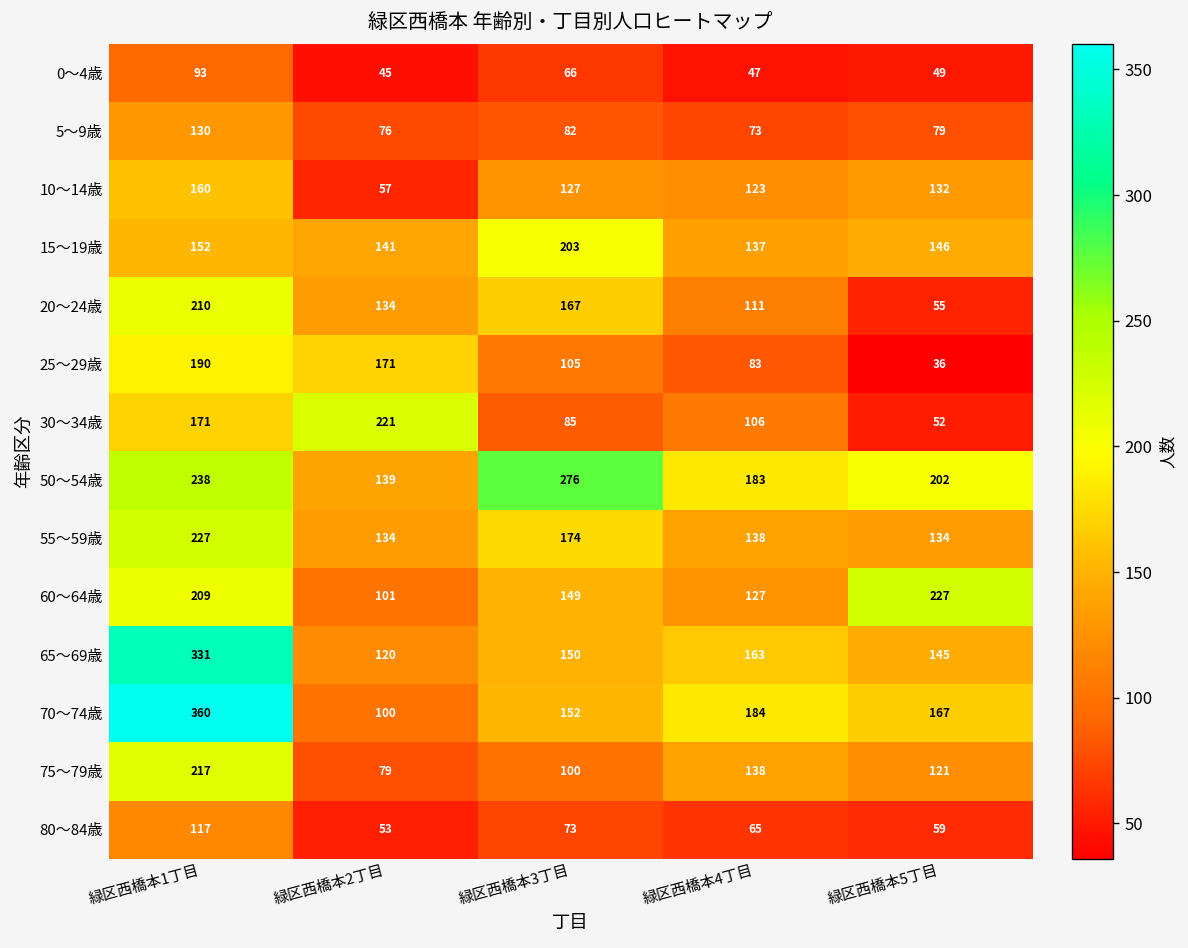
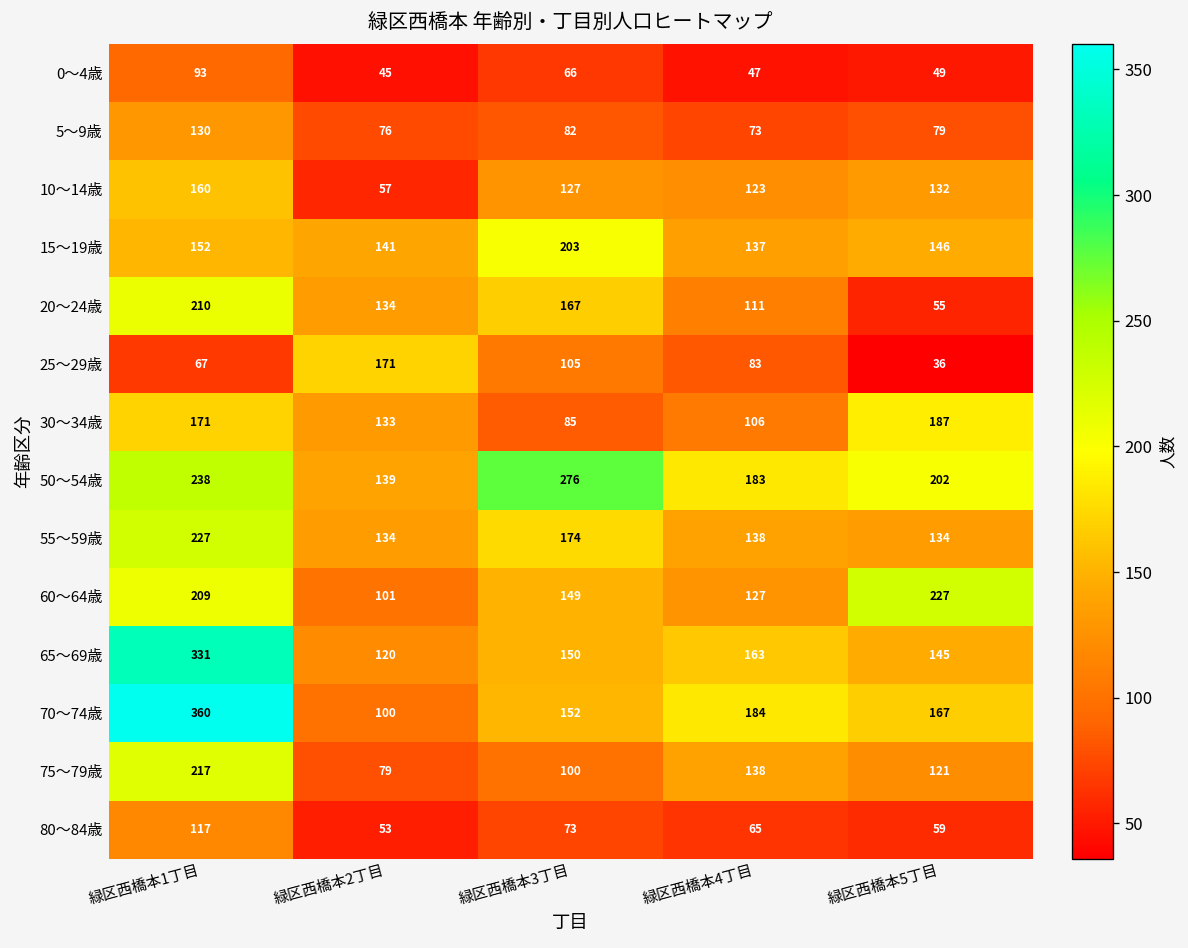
  {
    "0～4歳": {
      "緑区西橋本1丁目": 93,
      "緑区西橋本2丁目": 45,
      "緑区西橋本3丁目": 66,
      "緑区西橋本4丁目": 47,
      "緑区西橋本5丁目": 49
    },
    "5～9歳": {
      "緑区西橋本1丁目": 130,
      "緑区西橋本2丁目": 76,
      "緑区西橋本3丁目": 82,
      "緑区西橋本4丁目": 73,
      "緑区西橋本5丁目": 79
    },
    "10～14歳": {
      "緑区西橋本1丁目": 160,
      "緑区西橋本2丁目": 57,
      "緑区西橋本3丁目": 127,
      "緑区西橋本4丁目": 123,
      "緑区西橋本5丁目": 132
    },
    "15～19歳": {
      "緑区西橋本1丁目": 152,
      "緑区西橋本2丁目": 141,
      "緑区西橋本3丁目": 203,
      "緑区西橋本4丁目": 137,
      "緑区西橋本5丁目": 146
    },
    "20～24歳": {
      "緑区西橋本1丁目": 210,
      "緑区西橋本2丁目": 134,
      "緑区西橋本3丁目": 167,
      "緑区西橋本4丁目": 111,
      "緑区西橋本5丁目": 55
    },
    "25～29歳": {
-     "緑区西橋本1丁目": 190,
+     "緑区西橋本1丁目": 67,
      "緑区西橋本2丁目": 171,
      "緑区西橋本3丁目": 105,
      "緑区西橋本4丁目": 83,
      "緑区西橋本5丁目": 36
    },
    "30～34歳": {
      "緑区西橋本1丁目": 171,
-     "緑区西橋本2丁目": 221,
+     "緑区西橋本2丁目": 133,
      "緑区西橋本3丁目": 85,
      "緑区西橋本4丁目": 106,
-     "緑区西橋本5丁目": 52
+     "緑区西橋本5丁目": 187
    },
    "50～54歳": {
      "緑区西橋本1丁目": 238,
      "緑区西橋本2丁目": 139,
      "緑区西橋本3丁目": 276,
      "緑区西橋本4丁目": 183,
      "緑区西橋本5丁目": 202
    },
    "55～59歳": {
      "緑区西橋本1丁目": 227,
      "緑区西橋本2丁目": 134,
      "緑区西橋本3丁目": 174,
      "緑区西橋本4丁目": 138,
      "緑区西橋本5丁目": 134
    },
    "60～64歳": {
      "緑区西橋本1丁目": 209,
      "緑区西橋本2丁目": 101,
      "緑区西橋本3丁目": 149,
      "緑区西橋本4丁目": 127,
      "緑区西橋本5丁目": 227
    },
    "65～69歳": {
      "緑区西橋本1丁目": 331,
      "緑区西橋本2丁目": 120,
      "緑区西橋本3丁目": 150,
      "緑区西橋本4丁目": 163,
      "緑区西橋本5丁目": 145
    },
    "70～74歳": {
      "緑区西橋本1丁目": 360,
      "緑区西橋本2丁目": 100,
      "緑区西橋本3丁目": 152,
      "緑区西橋本4丁目": 184,
      "緑区西橋本5丁目": 167
    },
    "75～79歳": {
      "緑区西橋本1丁目": 217,
      "緑区西橋本2丁目": 79,
      "緑区西橋本3丁目": 100,
      "緑区西橋本4丁目": 138,
      "緑区西橋本5丁目": 121
    },
    "80～84歳": {
      "緑区西橋本1丁目": 117,
      "緑区西橋本2丁目": 53,
      "緑区西橋本3丁目": 73,
      "緑区西橋本4丁目": 65,
      "緑区西橋本5丁目": 59
    }
  }
